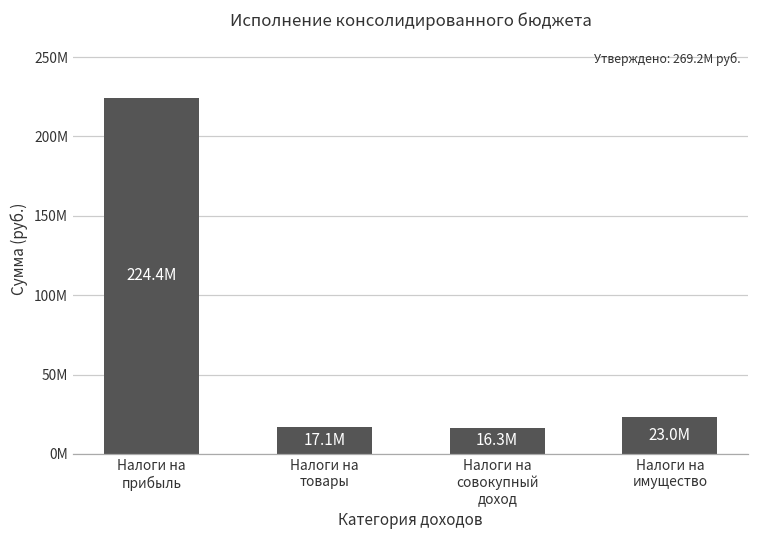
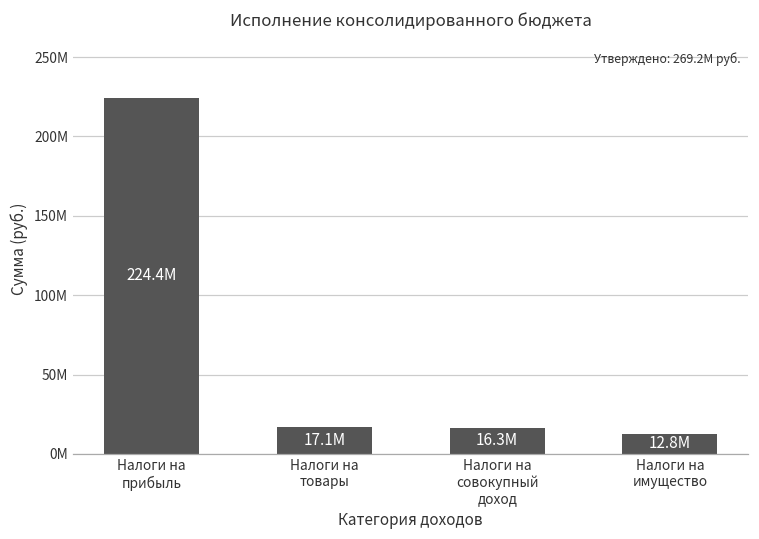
  {
    "Налоги на прибыль": "224.4M",
    "Налоги на товары": "17.1M",
    "Налоги на совокупный доход": "16.3M",
-   "Налоги на имущество": "23.0M"
+   "Налоги на имущество": "12.8M"
  }
